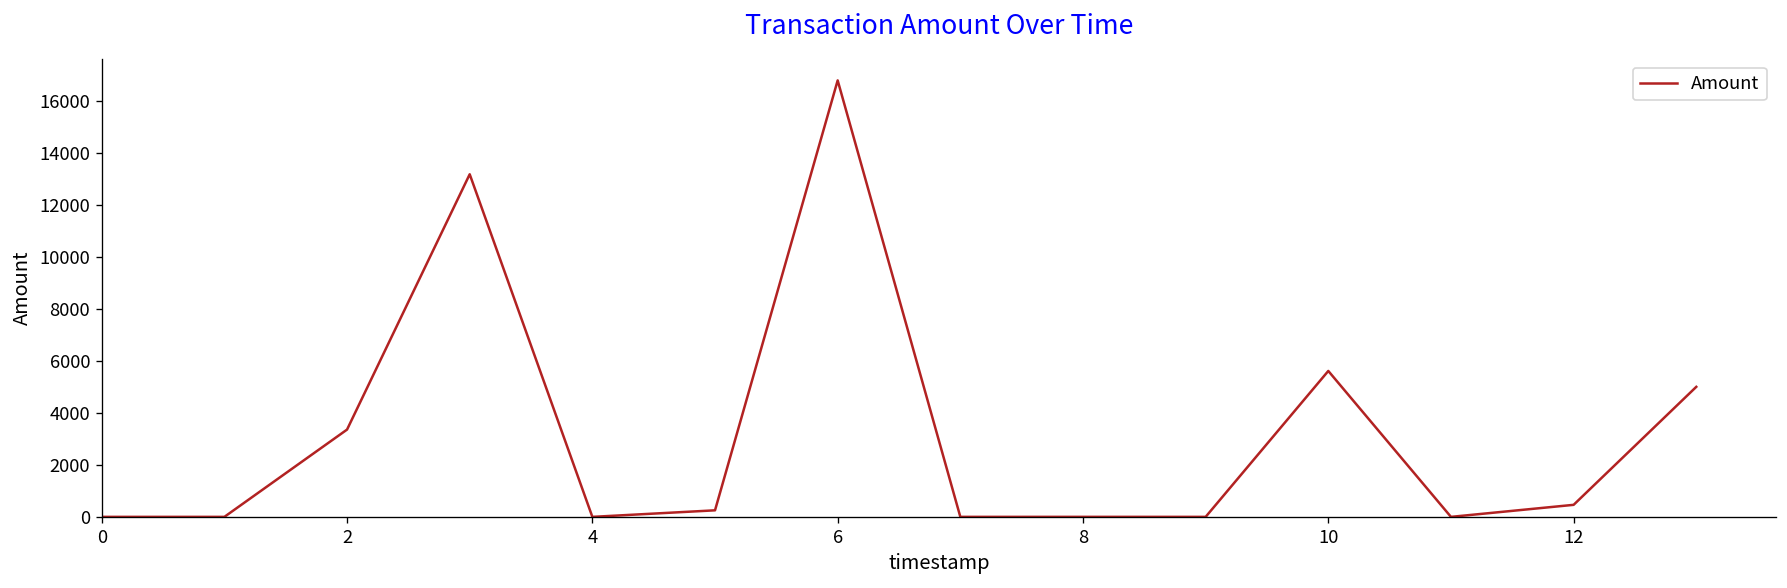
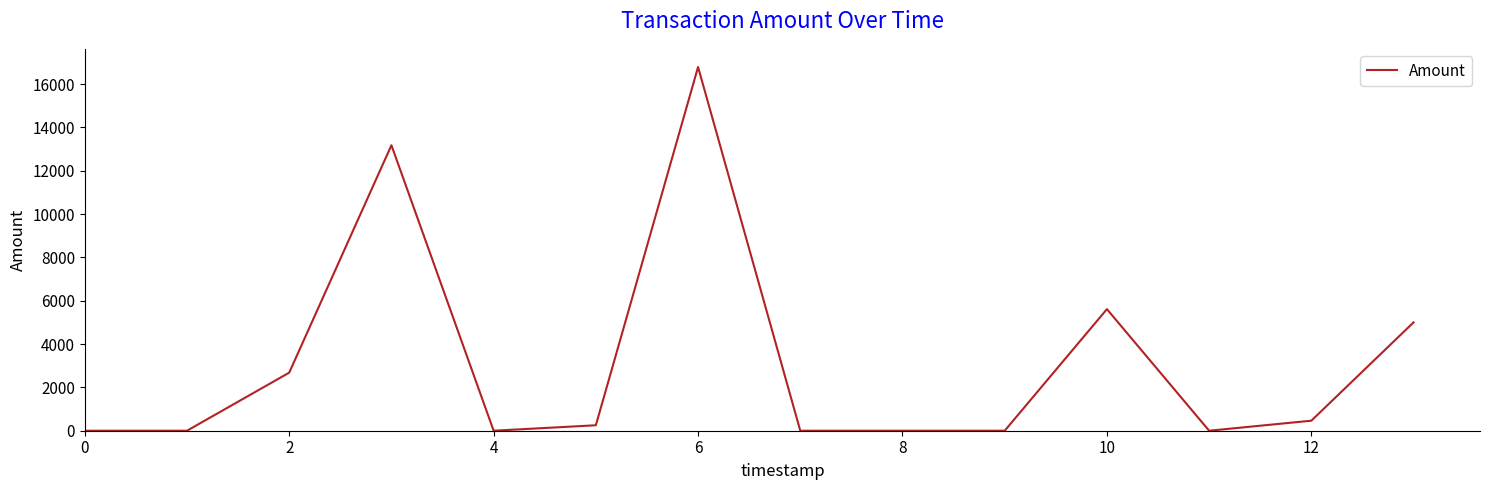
  {
    "0": 0,
-   "2": 3400,
+   "2": 2700,
    "4": 0,
    "6": 16800,
    "8": 0,
    "10": 5600,
    "12": 500
  }
